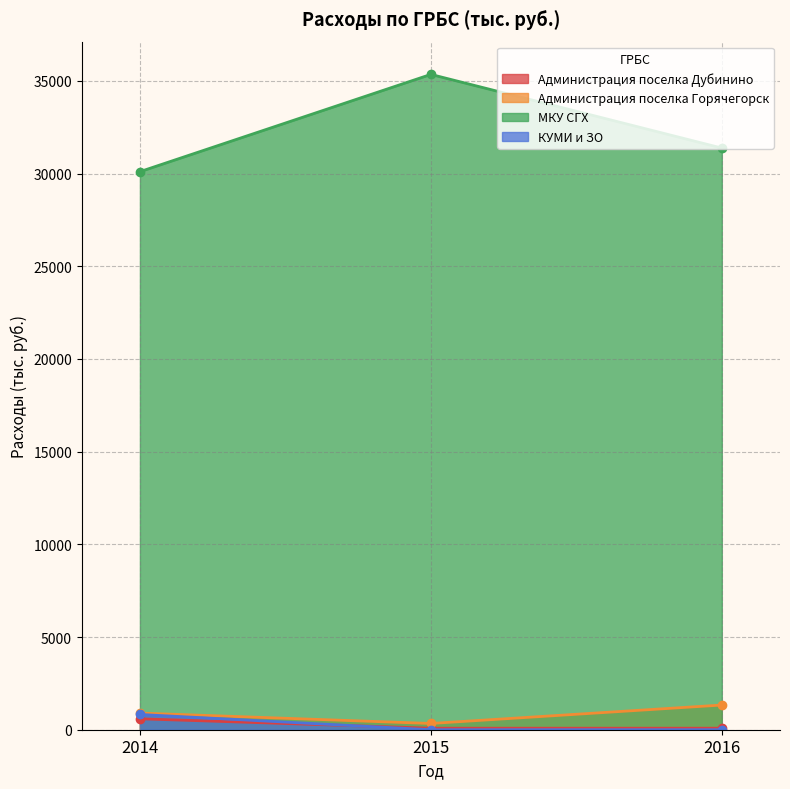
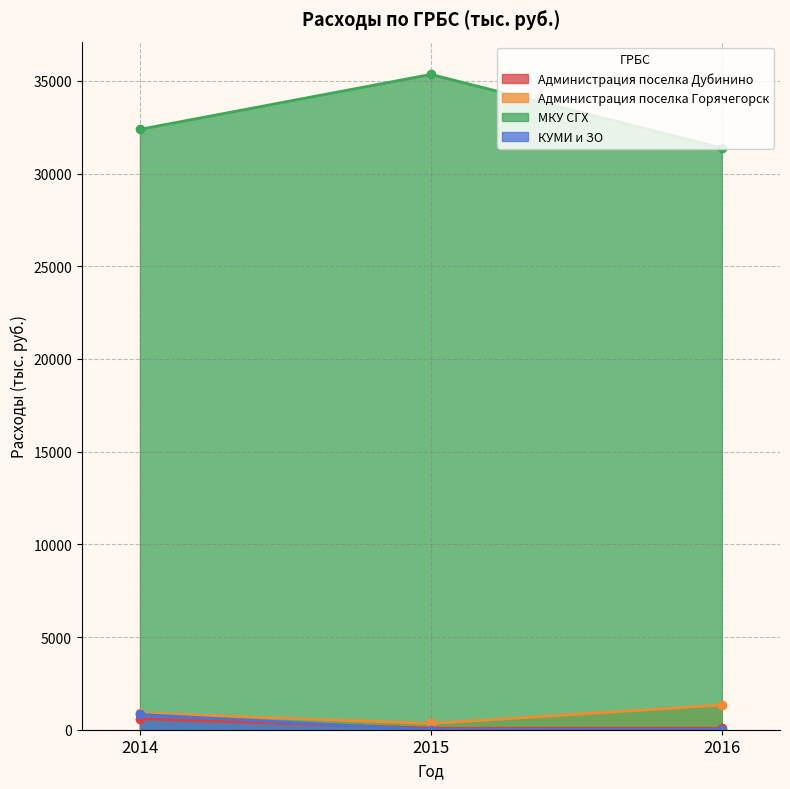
  {
    "Администрация поселка Дубинино": {
      "2014": 600
    },
    "Администрация поселка Горячегорск": {
      "2015": 300,
      "2016": 1300
    },
    "МКУ СГХ": {
-     "2014": 30100,
+     "2014": 32400,
      "2015": 35300
    }
  }
